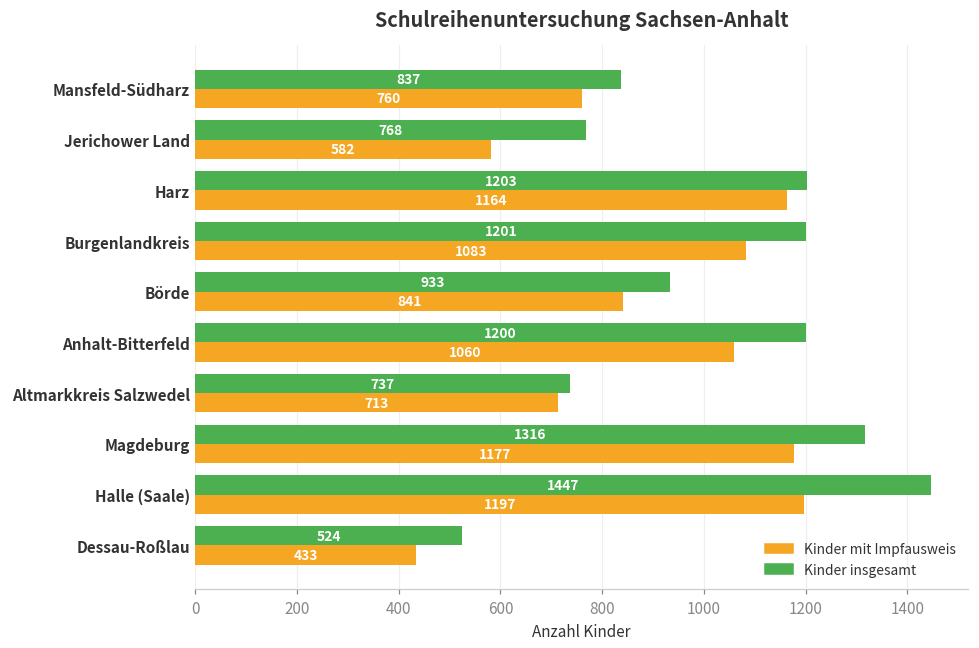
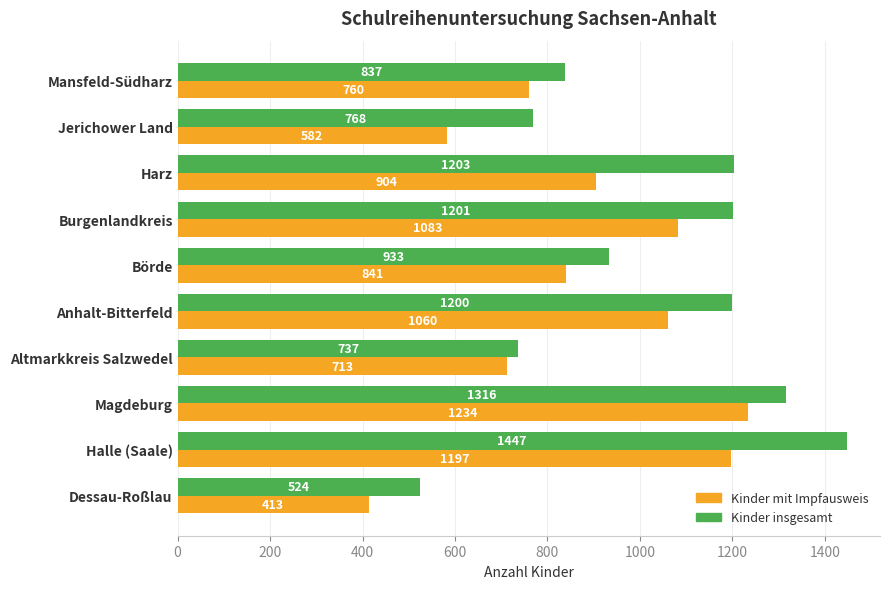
  {
    "Kinder insgesamt": {
      "Mansfeld-Südharz": 837,
      "Jerichower Land": 768,
      "Harz": 1203,
      "Burgenlandkreis": 1201,
      "Börde": 933,
      "Anhalt-Bitterfeld": 1200,
      "Altmarkkreis Salzwedel": 737,
      "Magdeburg": 1316,
      "Halle (Saale)": 1447,
      "Dessau-Roßlau": 524
    },
    "Kinder mit Impfausweis": {
      "Mansfeld-Südharz": 760,
      "Jerichower Land": 582,
-     "Harz": 1164,
+     "Harz": 904,
      "Burgenlandkreis": 1083,
      "Börde": 841,
      "Anhalt-Bitterfeld": 1060,
      "Altmarkkreis Salzwedel": 713,
-     "Magdeburg": 1177,
+     "Magdeburg": 1234,
      "Halle (Saale)": 1197,
-     "Dessau-Roßlau": 433
+     "Dessau-Roßlau": 413
    }
  }
